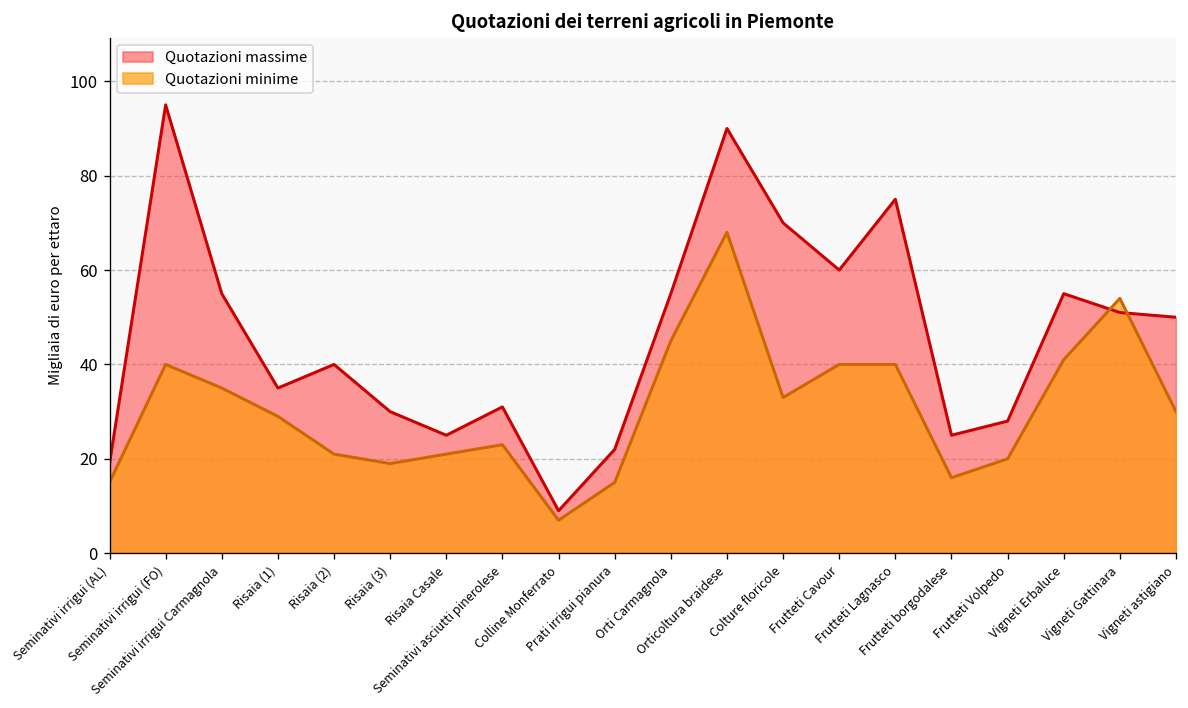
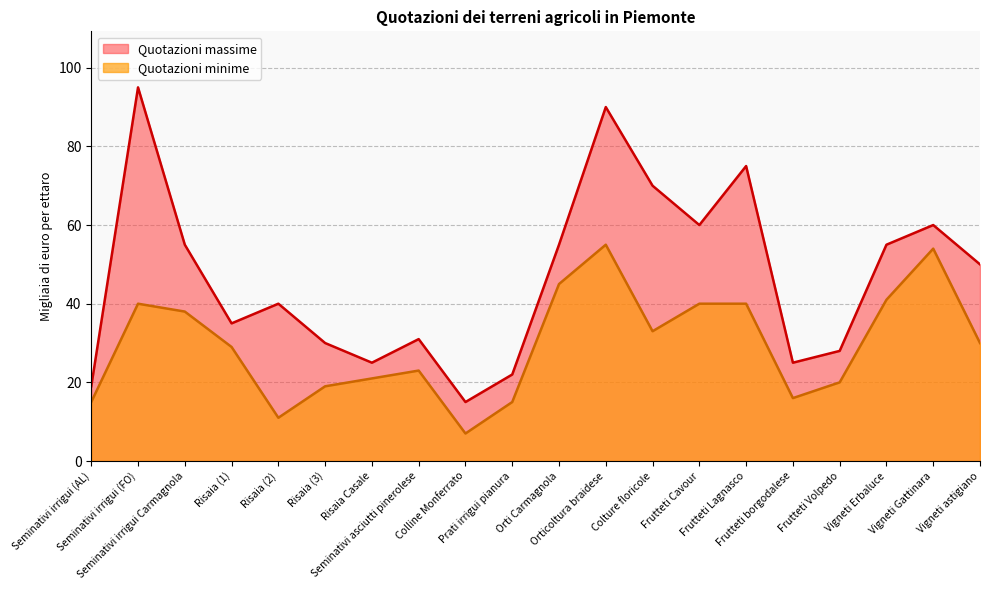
  {
    "Quotazioni massime": {
      "Seminativi irrigui (AL)": 19,
      "Seminativi irrigui (FO)": 95,
      "Seminativi irrigui Carmagnola": 55,
      "Risaia (1)": 35,
      "Risaia (2)": 40,
      "Risaia (3)": 30,
      "Risaia Casale": 25,
      "Seminativi asciutti pinerolese": 31,
-     "Colline Monferrato": 9,
+     "Colline Monferrato": 15,
      "Prati irrigui pianura": 22,
      "Orti Carmagnola": 55,
      "Orticoltura braidese": 90,
      "Colture floricole": 70,
      "Frutteti Cavour": 60,
      "Frutteti Lagnasco": 75,
      "Frutteti borgodalese": 25,
      "Frutteti Volpedo": 28,
      "Vigneti Erbaluce": 55,
-     "Vigneti Gattinara": 51,
+     "Vigneti Gattinara": 60,
      "Vigneti astigiano": 50
    },
    "Quotazioni minime": {
      "Seminativi irrigui (AL)": 15,
      "Seminativi irrigui (FO)": 40,
-     "Seminativi irrigui Carmagnola": 35,
+     "Seminativi irrigui Carmagnola": 38,
      "Risaia (1)": 29,
-     "Risaia (2)": 21,
+     "Risaia (2)": 11,
      "Risaia (3)": 19,
      "Risaia Casale": 21,
      "Seminativi asciutti pinerolese": 23,
      "Colline Monferrato": 7,
      "Prati irrigui pianura": 15,
      "Orti Carmagnola": 45,
-     "Orticoltura braidese": 68,
+     "Orticoltura braidese": 55,
      "Colture floricole": 33,
      "Frutteti Cavour": 40,
      "Frutteti Lagnasco": 40,
      "Frutteti borgodalese": 16,
      "Frutteti Volpedo": 20,
      "Vigneti Erbaluce": 41,
      "Vigneti Gattinara": 54,
      "Vigneti astigiano": 30
    }
  }
